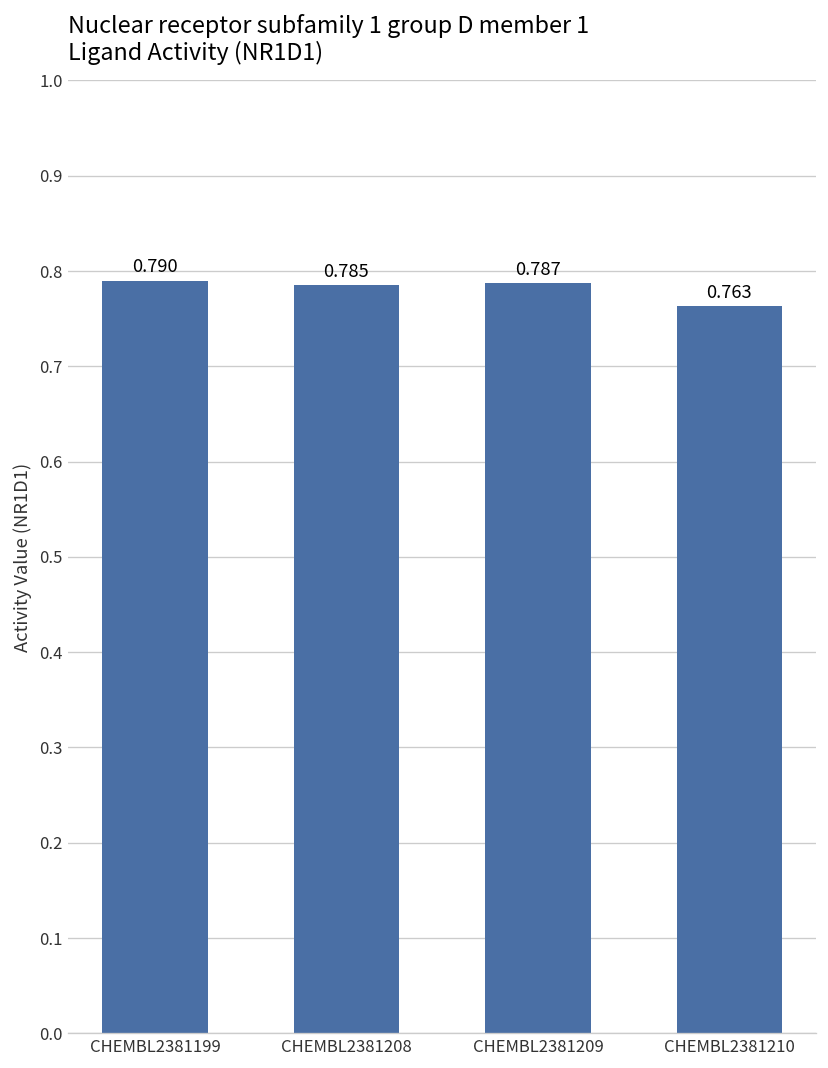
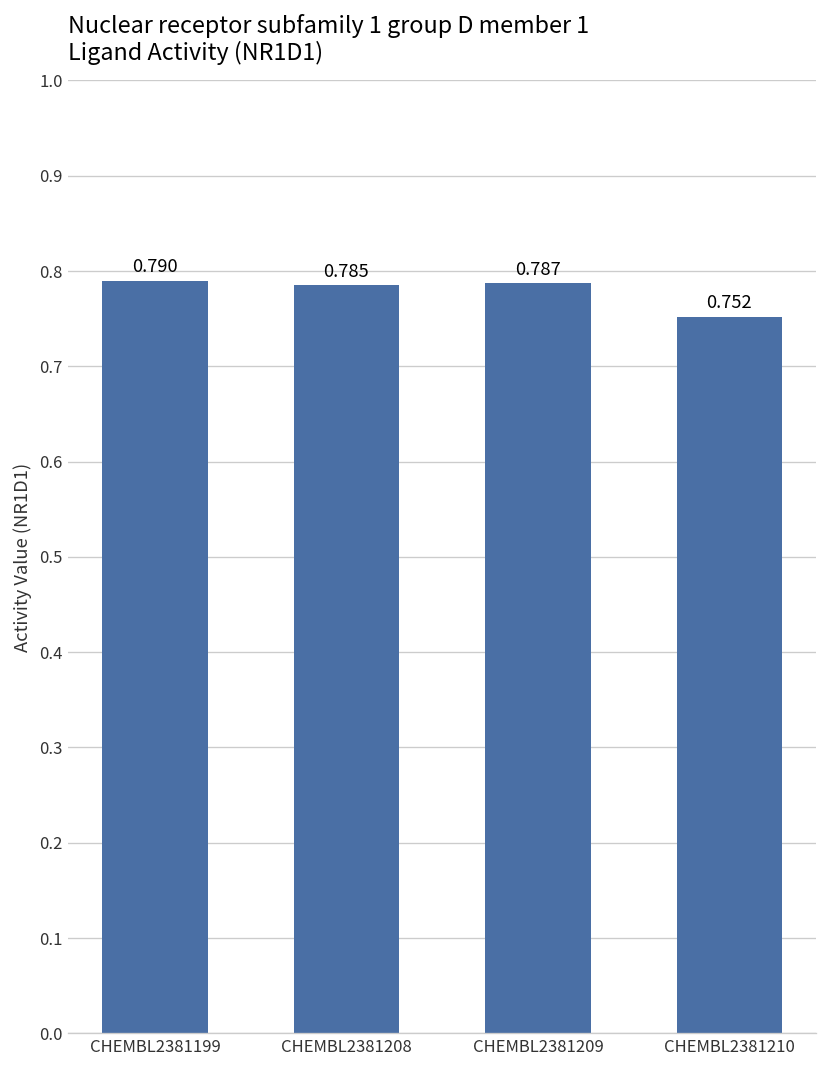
  {
    "CHEMBL2381199": 0.790,
    "CHEMBL2381208": 0.785,
    "CHEMBL2381209": 0.787,
-   "CHEMBL2381210": 0.763
+   "CHEMBL2381210": 0.752
  }
